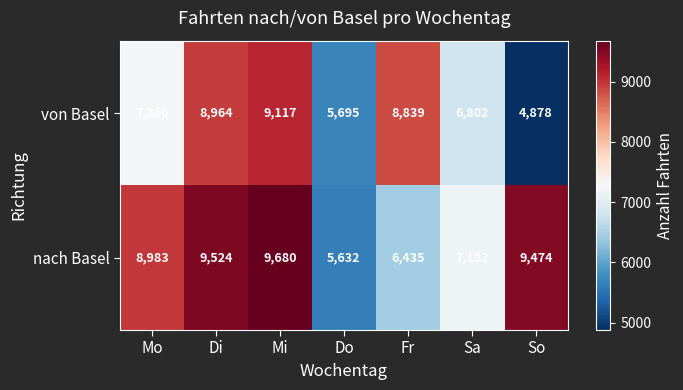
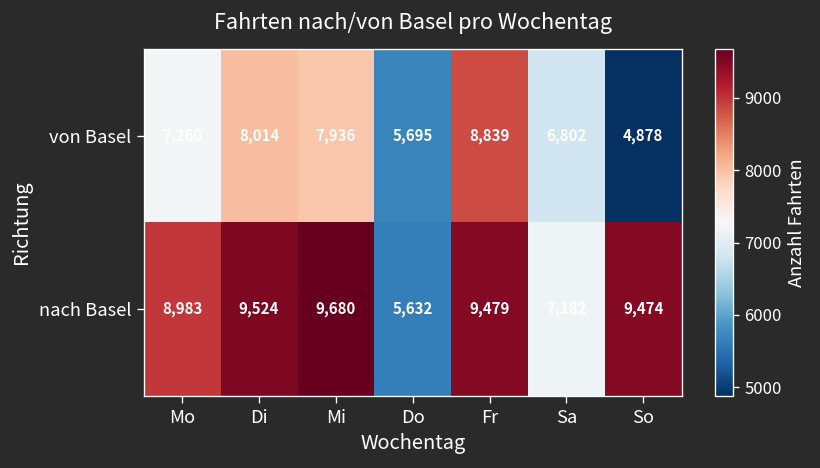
  {
    "von Basel": {
-     "Di": "8,964",
-     "Mi": "9,117",
+     "Di": "8,014",
+     "Mi": "7,936",
      "Do": "5,695",
      "Fr": "8,839",
      "So": "4,878"
    },
    "nach Basel": {
      "Mo": "8,983",
      "Di": "9,524",
      "Mi": "9,680",
      "Do": "5,632",
-     "Fr": "6,435",
+     "Fr": "9,479",
      "So": "9,474"
    }
  }
